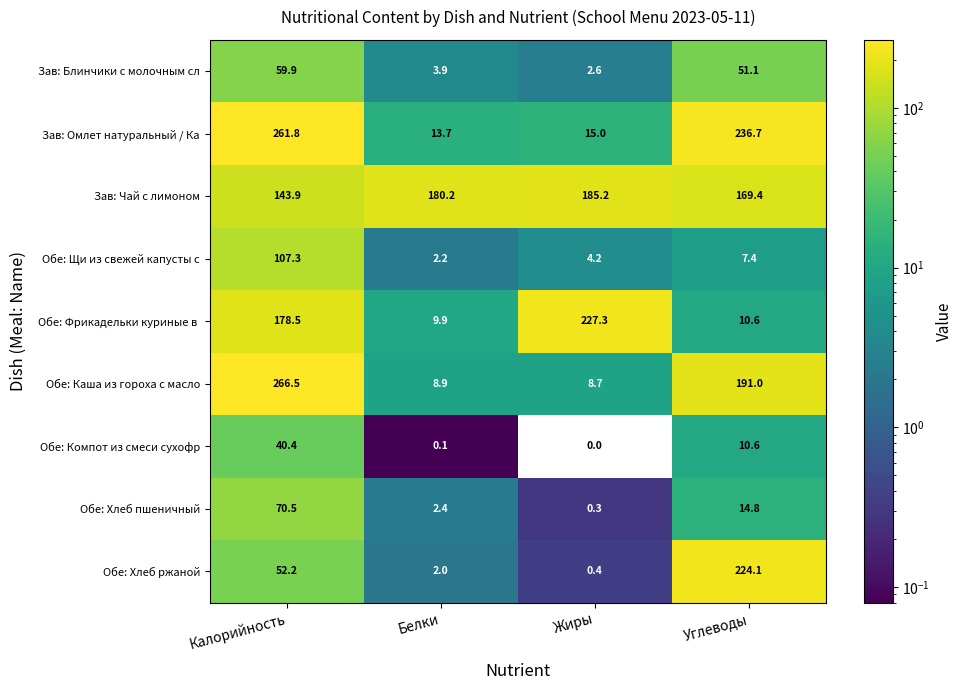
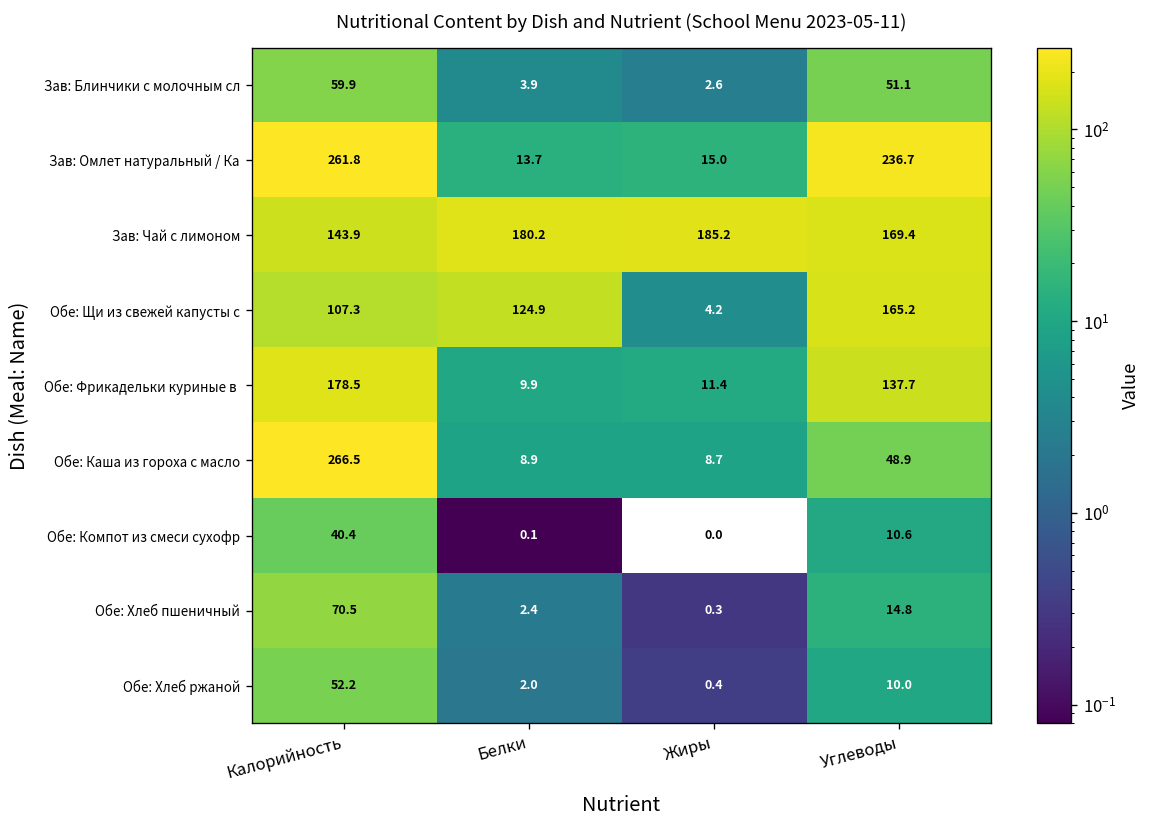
  {
    "Зав: Блинчики с молочным сл": {
      "Калорийность": 59.9,
      "Белки": 3.9,
      "Жиры": 2.6,
      "Углеводы": 51.1
    },
    "Зав: Омлет натуральный / Ка": {
      "Калорийность": 261.8,
      "Белки": 13.7,
      "Жиры": 15.0,
      "Углеводы": 236.7
    },
    "Зав: Чай с лимоном": {
      "Калорийность": 143.9,
      "Белки": 180.2,
      "Жиры": 185.2,
      "Углеводы": 169.4
    },
    "Обе: Щи из свежей капусты с": {
      "Калорийность": 107.3,
-     "Белки": 2.2,
+     "Белки": 124.9,
      "Жиры": 4.2,
-     "Углеводы": 7.4
+     "Углеводы": 165.2
    },
    "Обе: Фрикадельки куриные в": {
      "Калорийность": 178.5,
      "Белки": 9.9,
-     "Жиры": 227.3,
-     "Углеводы": 10.6
+     "Жиры": 11.4,
+     "Углеводы": 137.7
    },
    "Обе: Каша из гороха с масло": {
      "Калорийность": 266.5,
      "Белки": 8.9,
      "Жиры": 8.7,
-     "Углеводы": 191.0
+     "Углеводы": 48.9
    },
    "Обе: Компот из смеси сухофр": {
      "Калорийность": 40.4,
      "Белки": 0.1,
      "Жиры": 0.0,
      "Углеводы": 10.6
    },
    "Обе: Хлеб пшеничный": {
      "Калорийность": 70.5,
      "Белки": 2.4,
      "Жиры": 0.3,
      "Углеводы": 14.8
    },
    "Обе: Хлеб ржаной": {
      "Калорийность": 52.2,
      "Белки": 2.0,
      "Жиры": 0.4,
-     "Углеводы": 224.1
+     "Углеводы": 10.0
    }
  }
